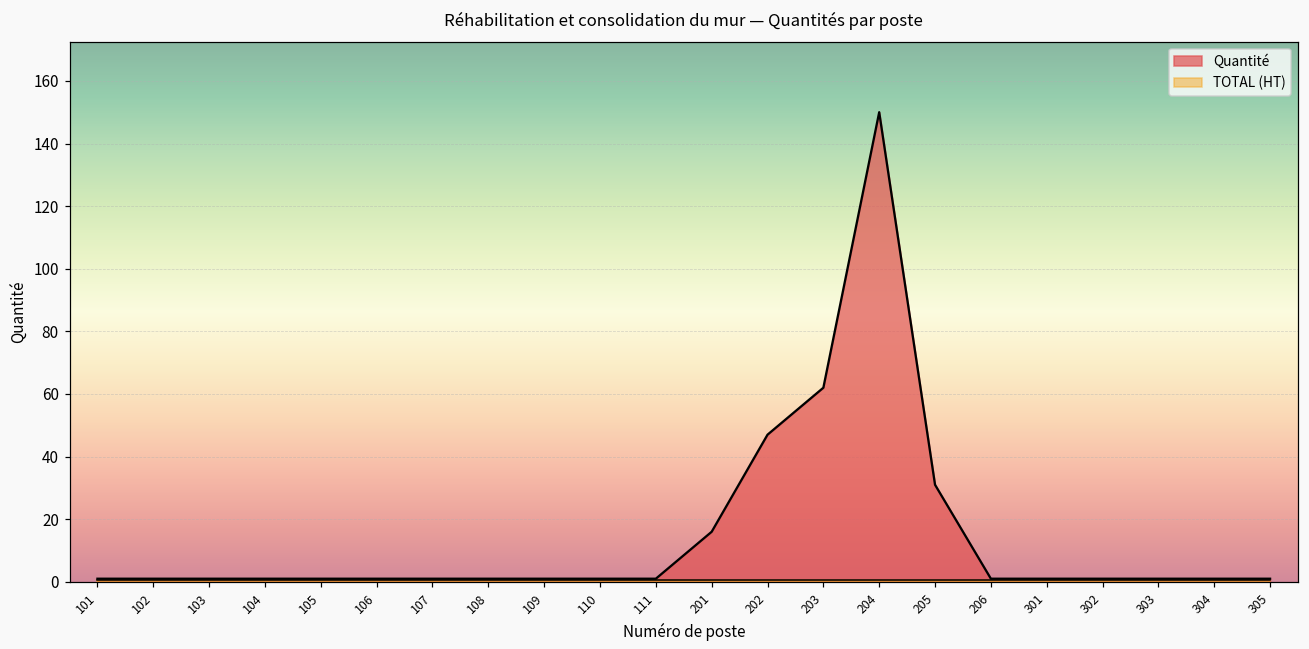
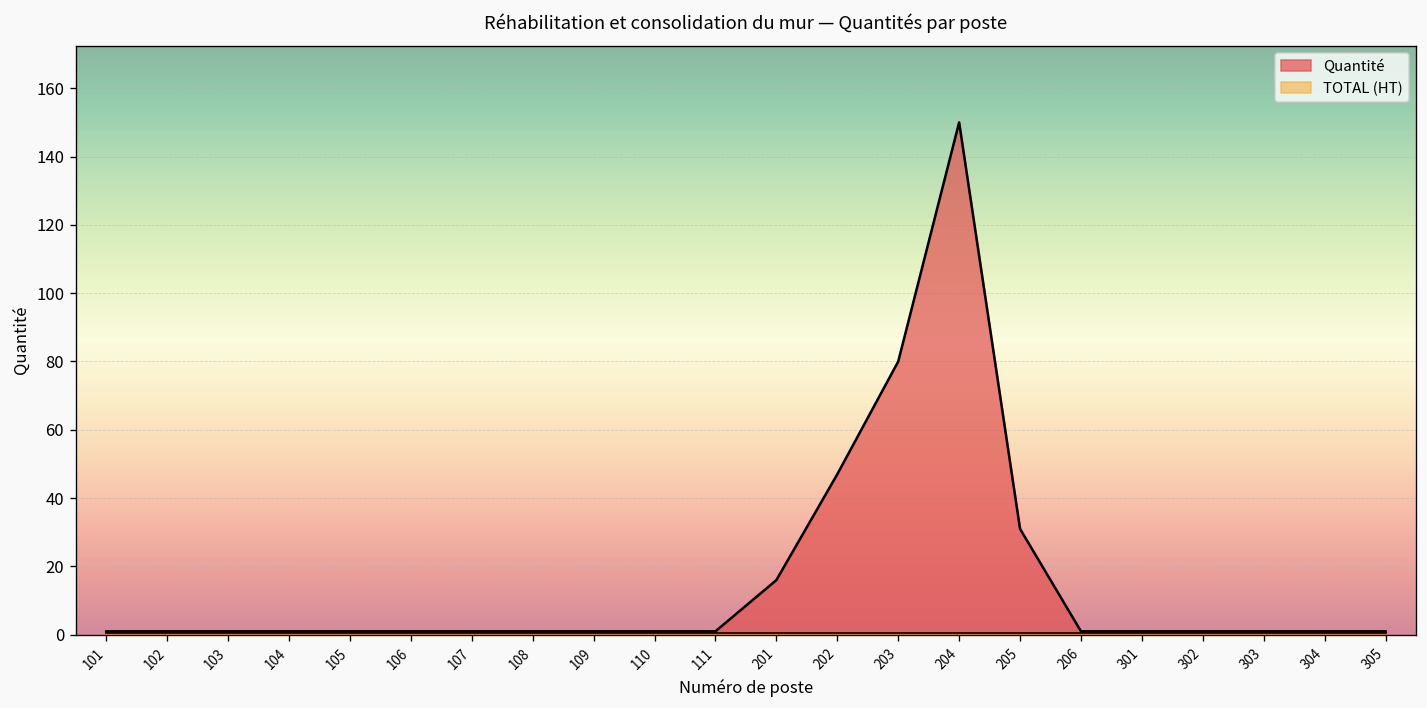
  {
    "Quantité": {
      "201": 16,
      "202": 47,
-     "203": 62,
+     "203": 80,
      "204": 150,
      "205": 31
    },
    "TOTAL (HT)": {
      "201": 1,
      "202": 1,
      "203": 1,
      "204": 1,
      "205": 1
    }
  }
